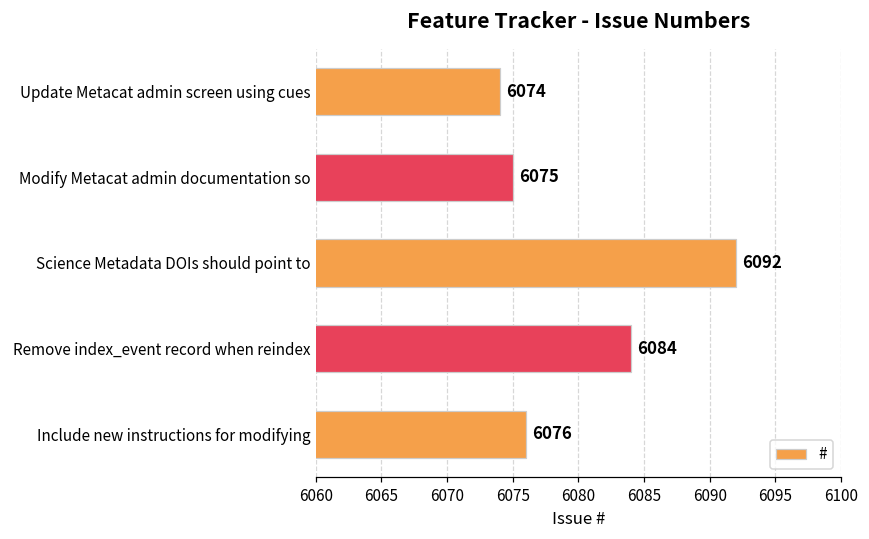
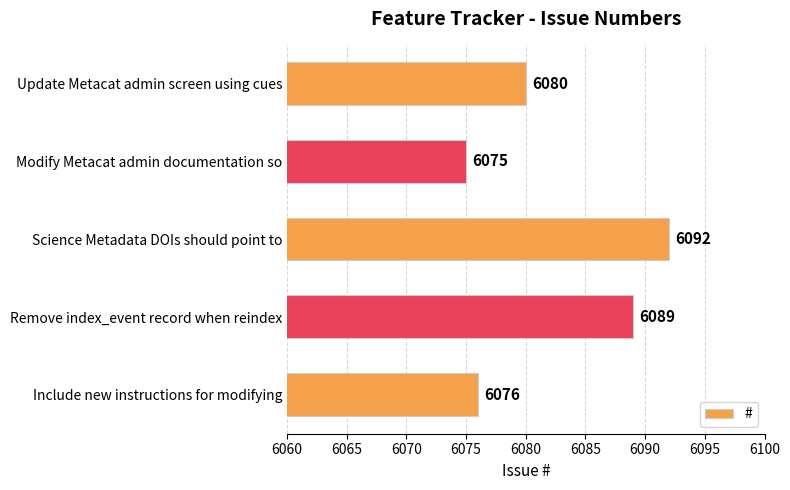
  {
-   "Update Metacat admin screen using cues": 6074,
+   "Update Metacat admin screen using cues": 6080,
    "Modify Metacat admin documentation so": 6075,
    "Science Metadata DOIs should point to": 6092,
-   "Remove index_event record when reindex": 6084,
+   "Remove index_event record when reindex": 6089,
    "Include new instructions for modifying": 6076
  }
